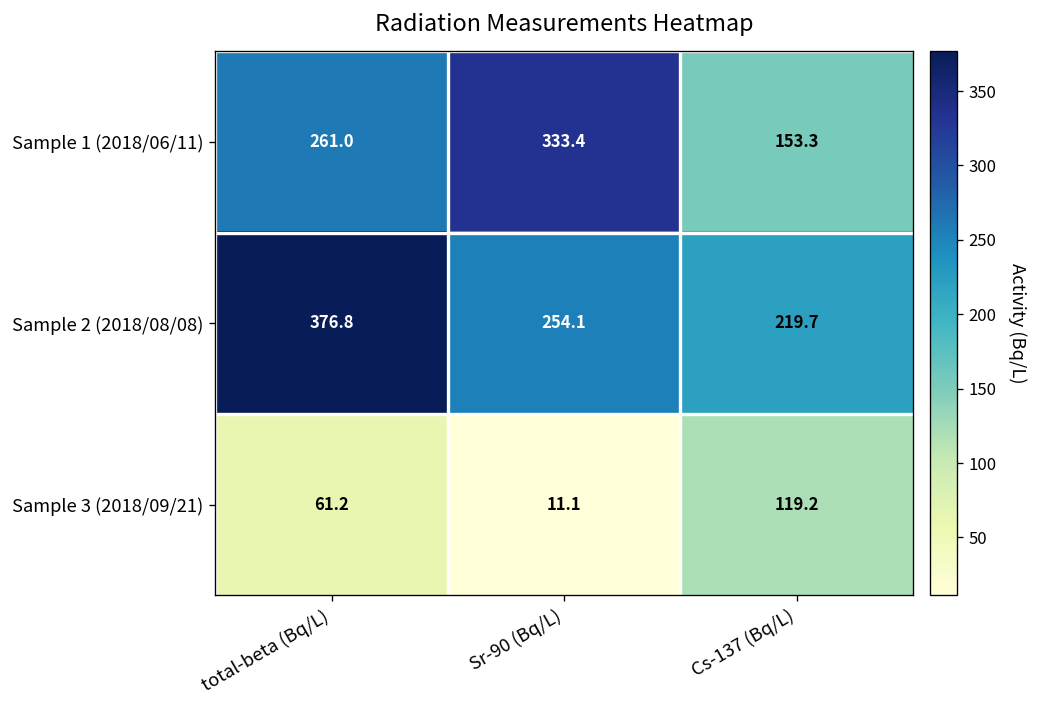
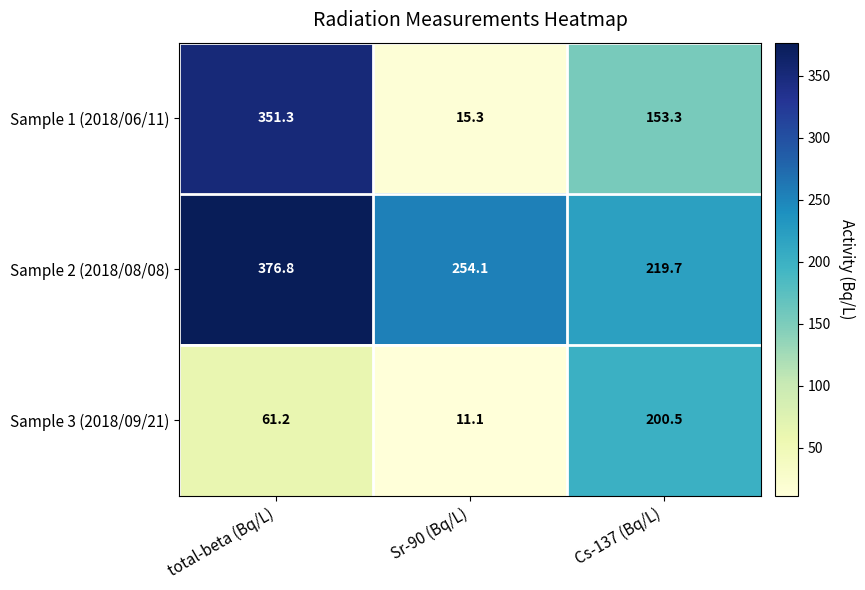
  {
    "Sample 1 (2018/06/11)": {
-     "total-beta (Bq/L)": 261.0,
-     "Sr-90 (Bq/L)": 333.4,
+     "total-beta (Bq/L)": 351.3,
+     "Sr-90 (Bq/L)": 15.3,
      "Cs-137 (Bq/L)": 153.3
    },
    "Sample 2 (2018/08/08)": {
      "total-beta (Bq/L)": 376.8,
      "Sr-90 (Bq/L)": 254.1,
      "Cs-137 (Bq/L)": 219.7
    },
    "Sample 3 (2018/09/21)": {
      "total-beta (Bq/L)": 61.2,
      "Sr-90 (Bq/L)": 11.1,
-     "Cs-137 (Bq/L)": 119.2
+     "Cs-137 (Bq/L)": 200.5
    }
  }
